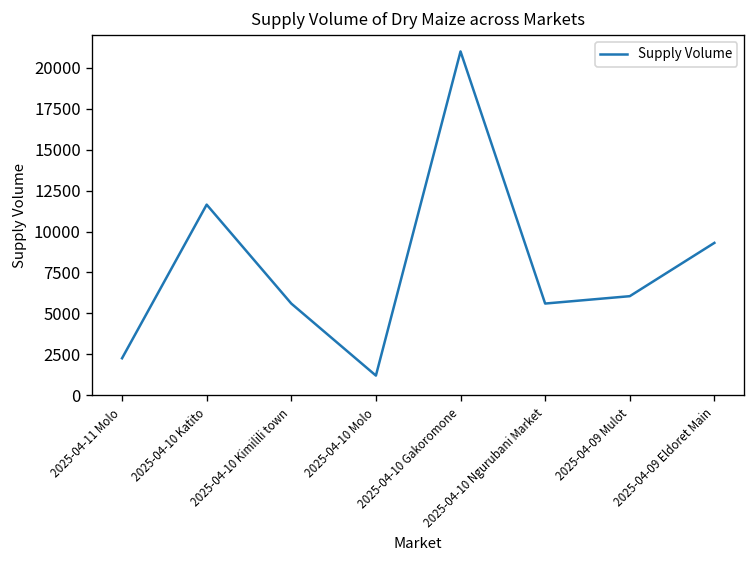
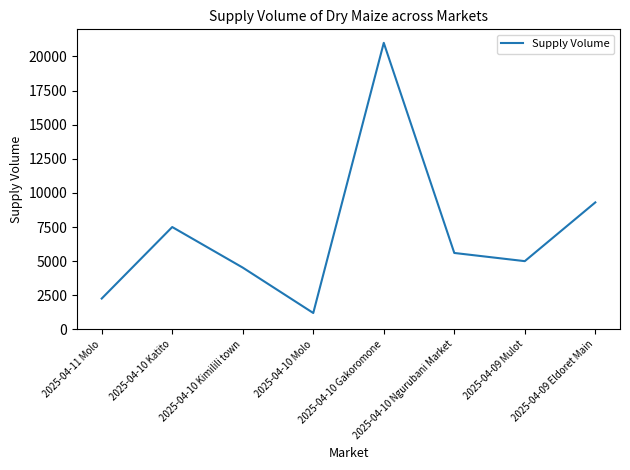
  {
    "2025-04-11 Molo": 2300,
-   "2025-04-10 Katito": 11600,
-   "2025-04-10 Kimilili town": 5600,
+   "2025-04-10 Katito": 7500,
+   "2025-04-10 Kimilili town": 4500,
    "2025-04-10 Molo": 1200,
    "2025-04-10 Gakoromone": 21000,
    "2025-04-10 Ngurubani Market": 5600,
-   "2025-04-09 Mulot": 6100,
+   "2025-04-09 Mulot": 5000,
    "2025-04-09 Eldoret Main": 9300
  }
